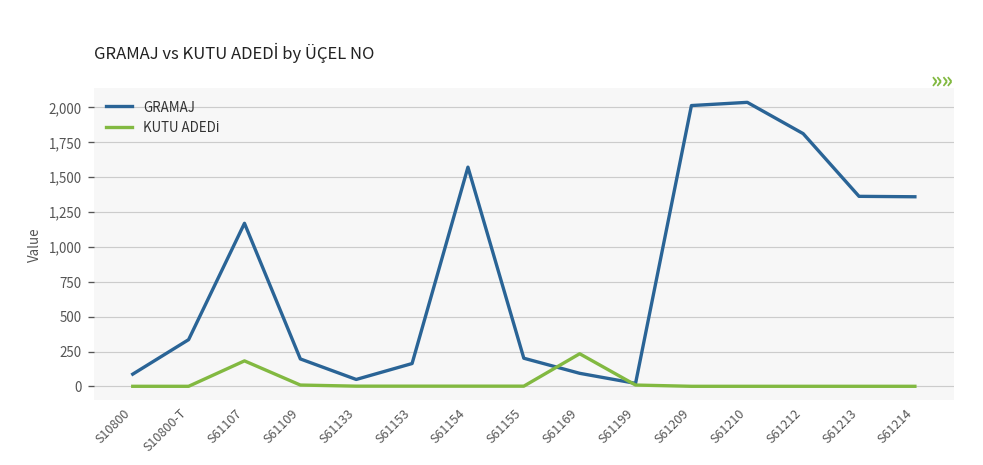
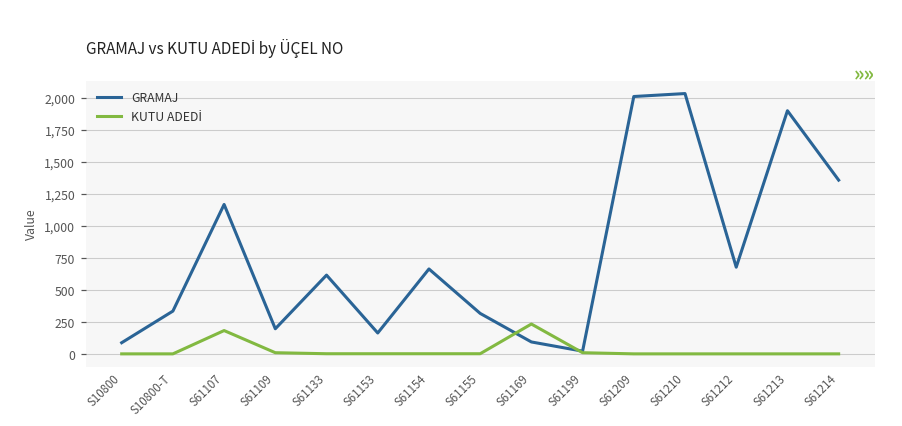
  {
    "GRAMAJ": {
      "S10800": "90",
      "S10800-T": "340",
      "S61107": "1,170",
      "S61109": "200",
-     "S61133": "50",
+     "S61133": "620",
      "S61153": "160",
-     "S61154": "1,570",
-     "S61155": "200",
+     "S61154": "660",
+     "S61155": "320",
      "S61169": "90",
      "S61209": "2,010",
      "S61210": "2,030",
-     "S61212": "1,810",
-     "S61213": "1,360",
+     "S61212": "680",
+     "S61213": "1,900",
      "S61214": "1,360"
    },
    "KUTU ADEDİ": {
      "S10800": "0",
      "S10800-T": "0",
      "S61107": "180",
      "S61109": "10",
      "S61133": "0",
      "S61153": "0",
      "S61154": "0",
      "S61155": "0",
      "S61169": "230",
      "S61209": "0",
      "S61210": "0",
      "S61212": "0",
      "S61213": "0",
      "S61214": "0"
    }
  }
